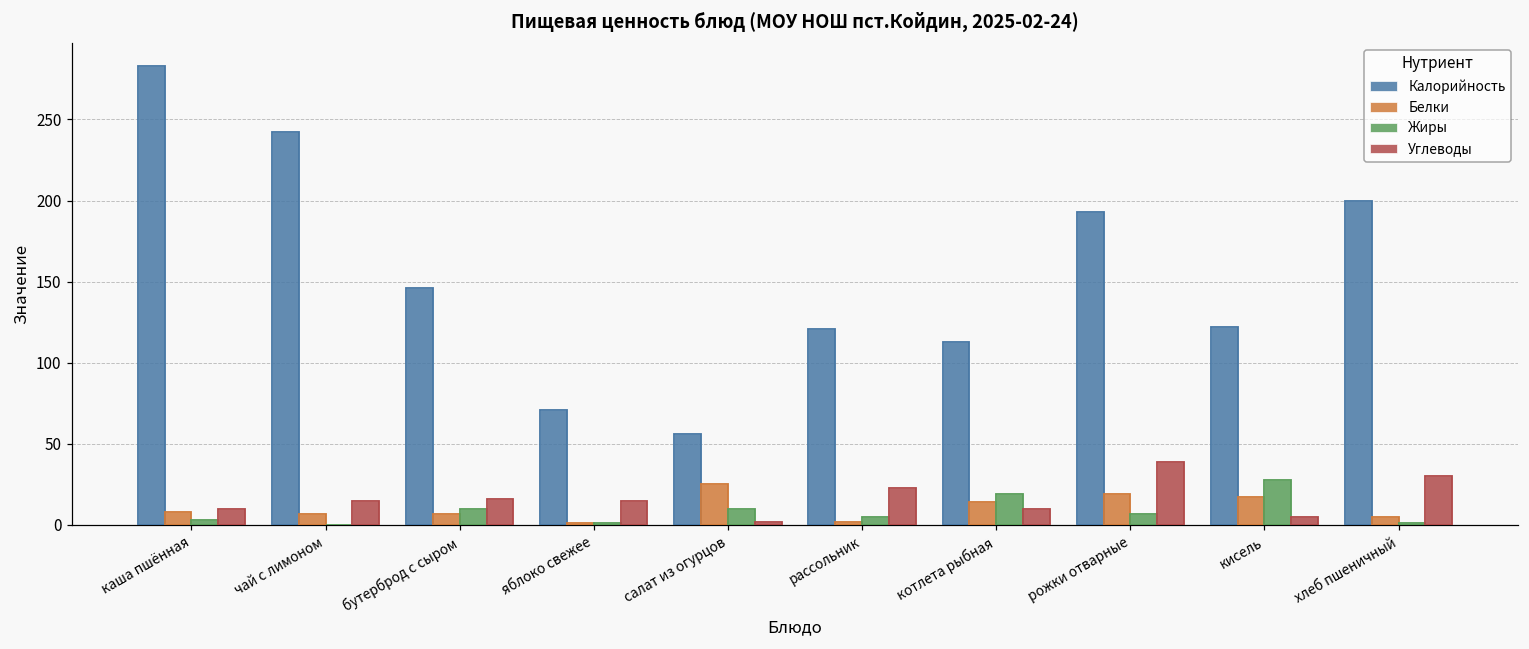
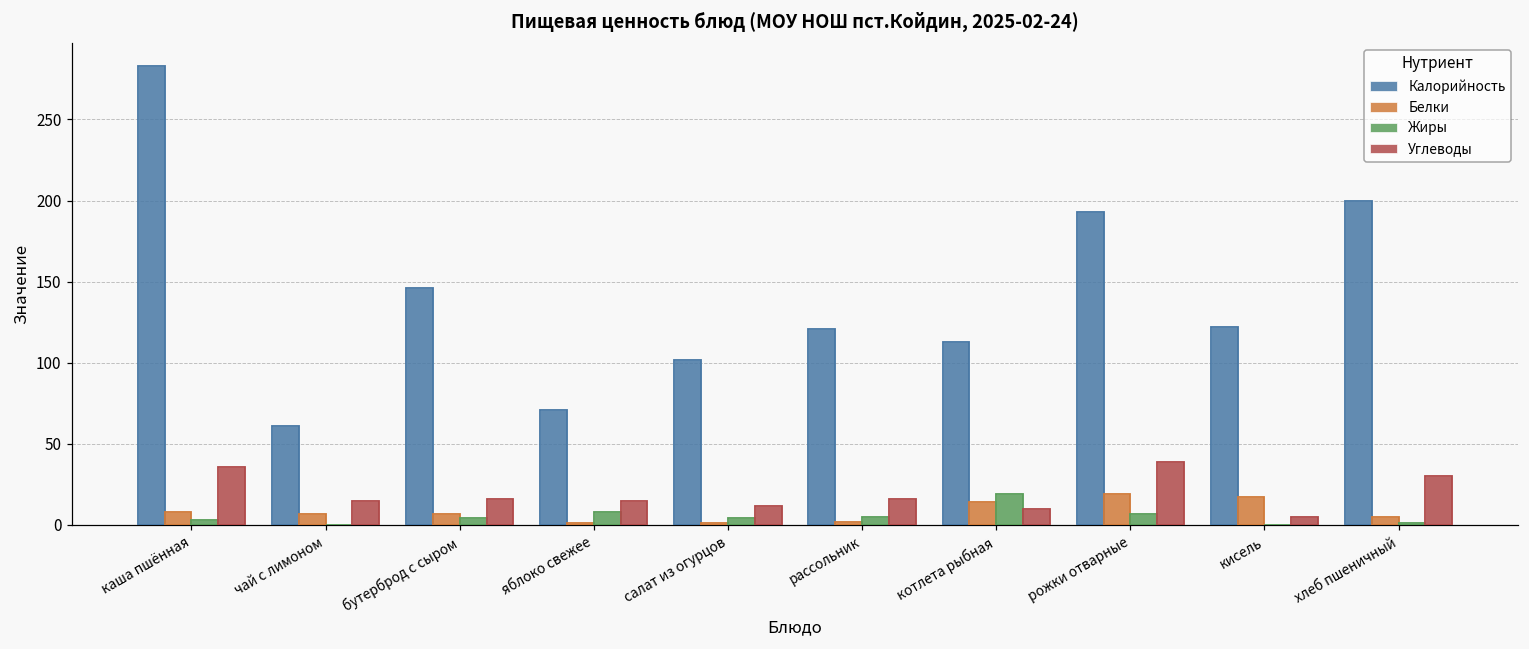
  {
    "Калорийность": {
      "каша пшённая": 283,
-     "чай с лимоном": 242,
+     "чай с лимоном": 61,
      "бутерброд с сыром": 146,
      "яблоко свежее": 71,
-     "салат из огурцов": 56,
+     "салат из огурцов": 102,
      "рассольник": 121,
      "котлета рыбная": 113,
      "рожки отварные": 193,
      "кисель": 122,
      "хлеб пшеничный": 200
    },
    "Белки": {
      "каша пшённая": 8,
      "чай с лимоном": 7,
      "бутерброд с сыром": 7,
-     "салат из огурцов": 25,
+     "салат из огурцов": 1,
      "рассольник": 2,
      "котлета рыбная": 14,
      "рожки отварные": 19,
      "кисель": 17,
      "хлеб пшеничный": 5
    },
    "Жиры": {
      "каша пшённая": 3,
      "чай с лимоном": 0,
-     "бутерброд с сыром": 10,
-     "яблоко свежее": 1,
-     "салат из огурцов": 10,
+     "бутерброд с сыром": 4,
+     "яблоко свежее": 8,
+     "салат из огурцов": 4,
      "рассольник": 5,
      "котлета рыбная": 19,
      "рожки отварные": 7,
-     "кисель": 28
+     "кисель": 0
    },
    "Углеводы": {
-     "каша пшённая": 10,
+     "каша пшённая": 36,
      "чай с лимоном": 15,
      "бутерброд с сыром": 16,
      "яблоко свежее": 15,
-     "салат из огурцов": 2,
-     "рассольник": 23,
+     "салат из огурцов": 12,
+     "рассольник": 16,
      "котлета рыбная": 10,
      "рожки отварные": 39,
      "кисель": 5,
      "хлеб пшеничный": 30
    }
  }
